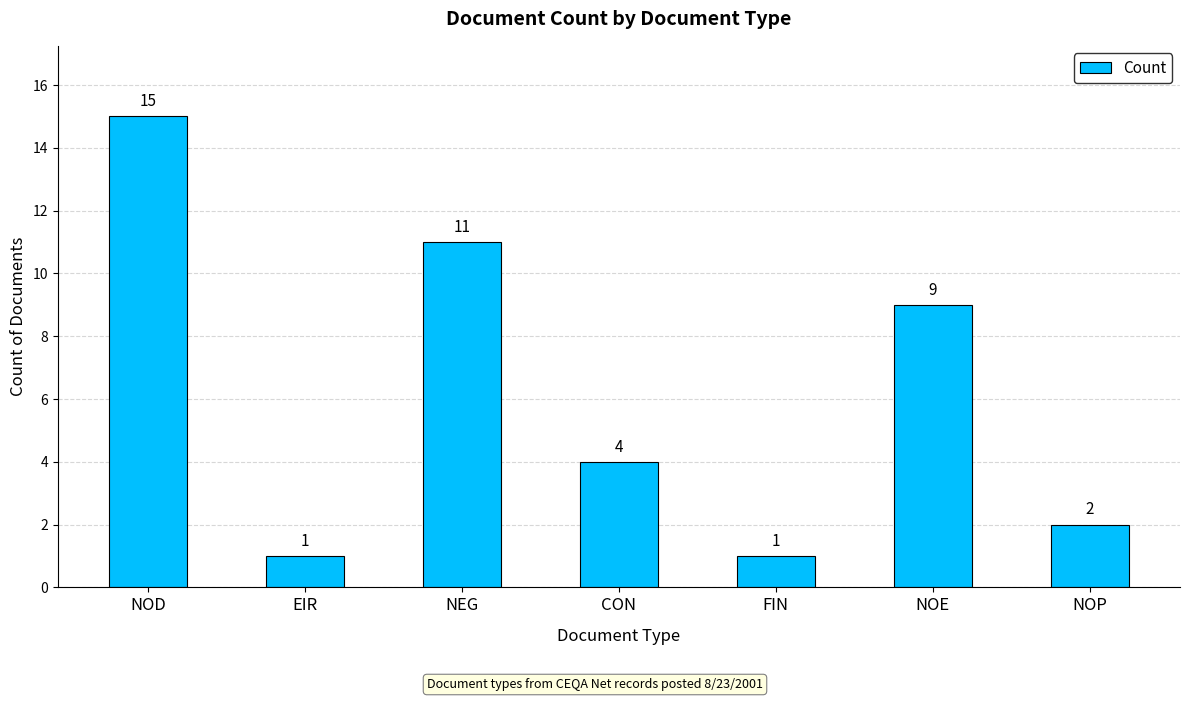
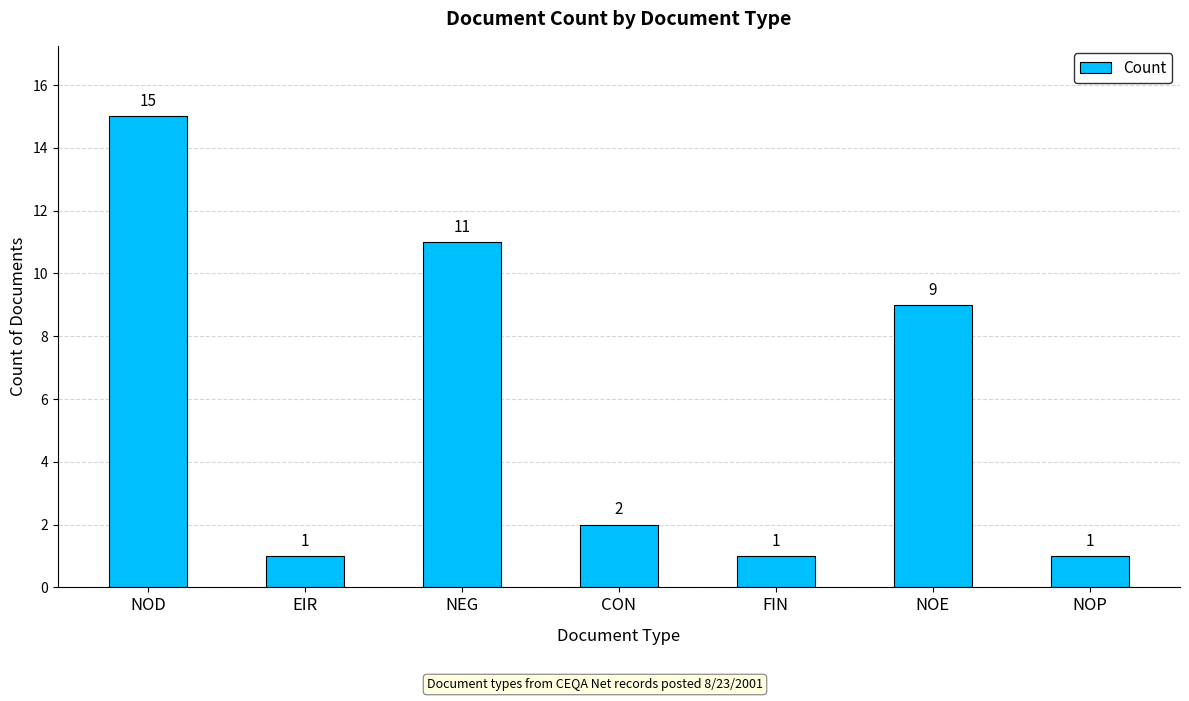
  {
    "NOD": 15,
    "EIR": 1,
    "NEG": 11,
-   "CON": 4,
+   "CON": 2,
    "FIN": 1,
    "NOE": 9,
-   "NOP": 2
+   "NOP": 1
  }
